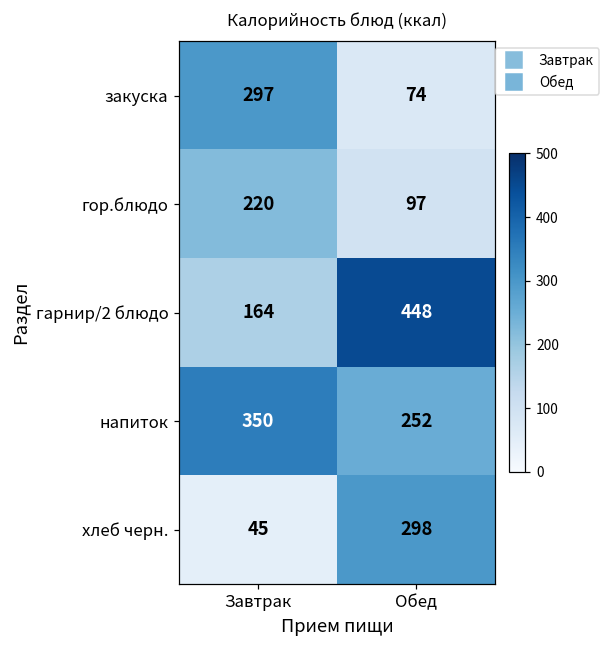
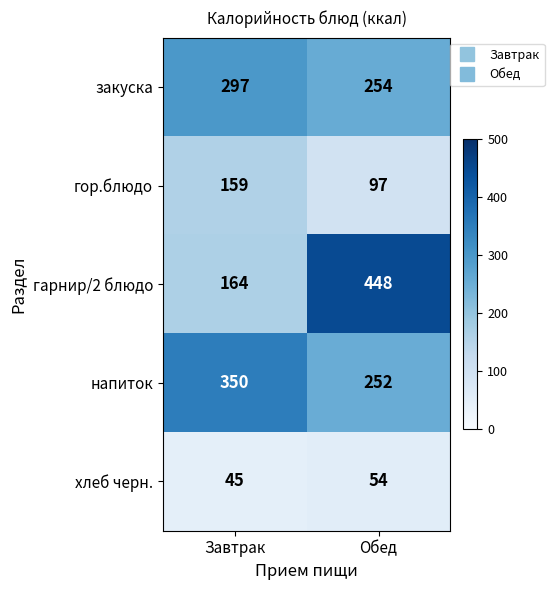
  {
    "закуска": {
      "Завтрак": 297,
-     "Обед": 74
+     "Обед": 254
    },
    "гор.блюдо": {
-     "Завтрак": 220,
+     "Завтрак": 159,
      "Обед": 97
    },
    "гарнир/2 блюдо": {
      "Завтрак": 164,
      "Обед": 448
    },
    "напиток": {
      "Завтрак": 350,
      "Обед": 252
    },
    "хлеб черн.": {
      "Завтрак": 45,
-     "Обед": 298
+     "Обед": 54
    }
  }
